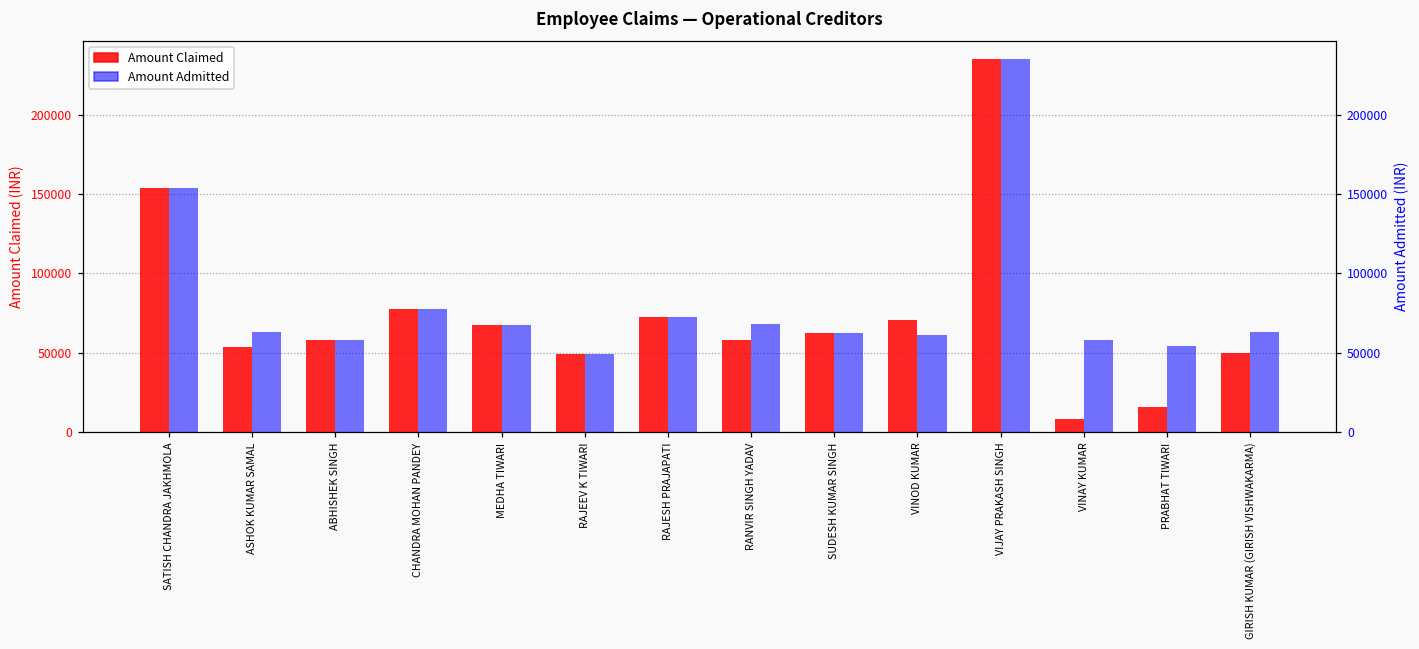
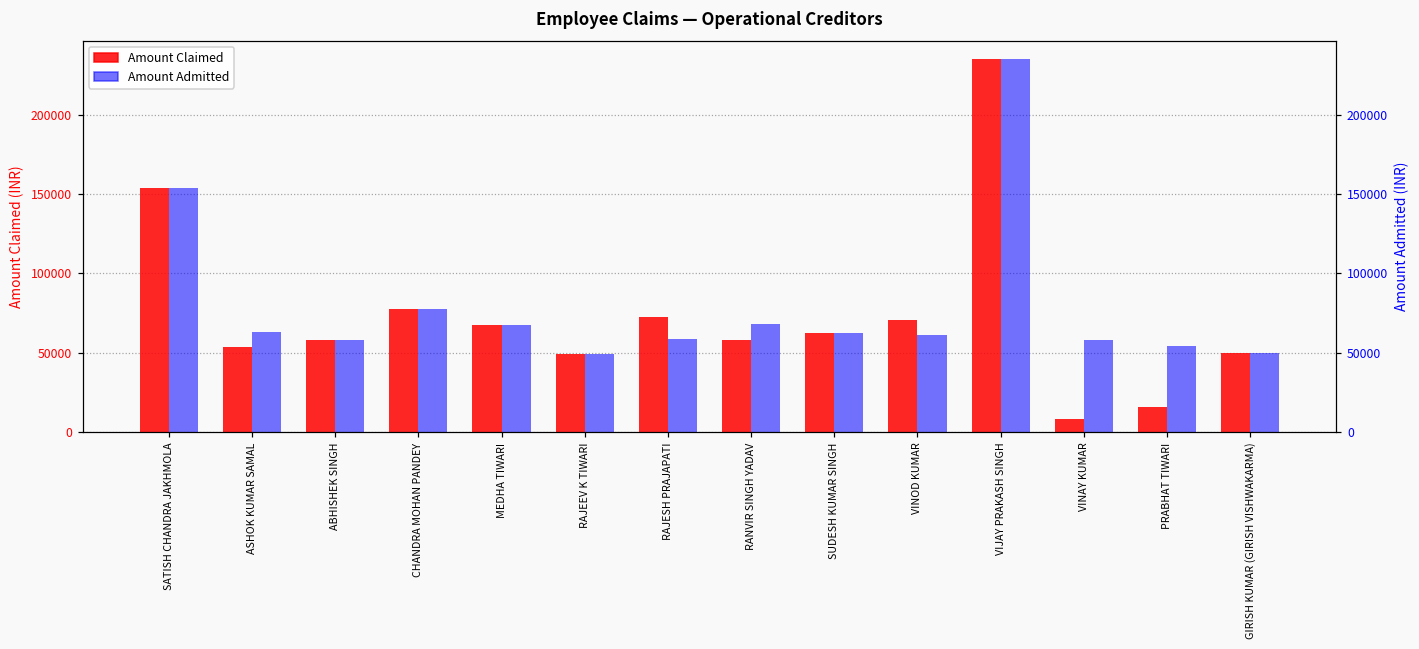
  {
    "Amount Claimed": {
      "SATISH CHANDRA JAKHMOLA": 154000,
      "ASHOK KUMAR SAMAL": 54000,
      "ABHISHEK SINGH": 58000,
      "CHANDRA MOHAN PANDEY": 78000,
      "MEDHA TIWARI": 67000,
      "RAJEEV K TIWARI": 49000,
      "RAJESH PRAJAPATI": 73000,
      "RANVIR SINGH YADAV": 58000,
      "SUDESH KUMAR SINGH": 62000,
      "VINOD KUMAR": 70000,
      "VIJAY PRAKASH SINGH": 235000,
      "VINAY KUMAR": 8000,
      "PRABHAT TIWARI": 16000,
      "GIRISH KUMAR (GIRISH VISHWAKARMA)": 50000
    },
    "Amount Admitted": {
      "SATISH CHANDRA JAKHMOLA": 154000,
      "ASHOK KUMAR SAMAL": 63000,
      "ABHISHEK SINGH": 58000,
      "CHANDRA MOHAN PANDEY": 78000,
      "MEDHA TIWARI": 67000,
      "RAJEEV K TIWARI": 49000,
-     "RAJESH PRAJAPATI": 73000,
+     "RAJESH PRAJAPATI": 58000,
      "RANVIR SINGH YADAV": 68000,
      "SUDESH KUMAR SINGH": 62000,
      "VINOD KUMAR": 61000,
      "VIJAY PRAKASH SINGH": 235000,
      "VINAY KUMAR": 58000,
      "PRABHAT TIWARI": 54000,
-     "GIRISH KUMAR (GIRISH VISHWAKARMA)": 63000
+     "GIRISH KUMAR (GIRISH VISHWAKARMA)": 50000
    }
  }
